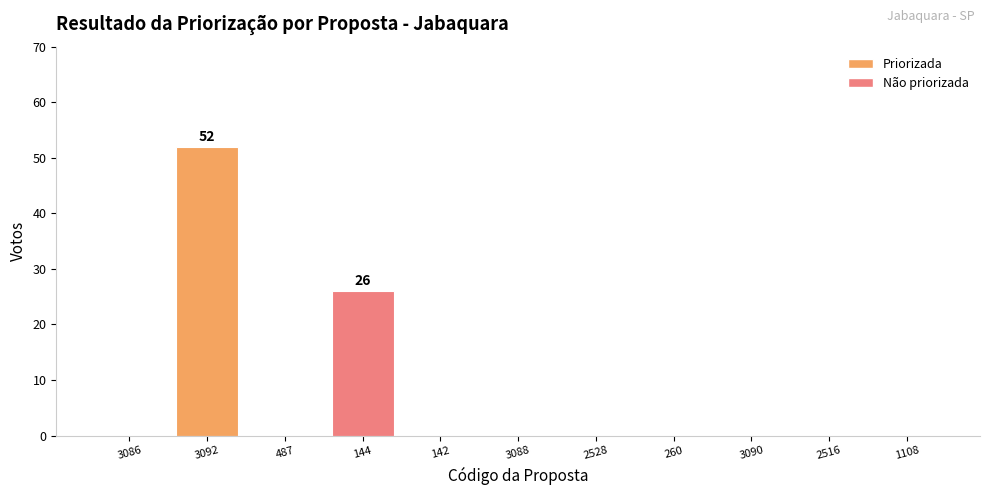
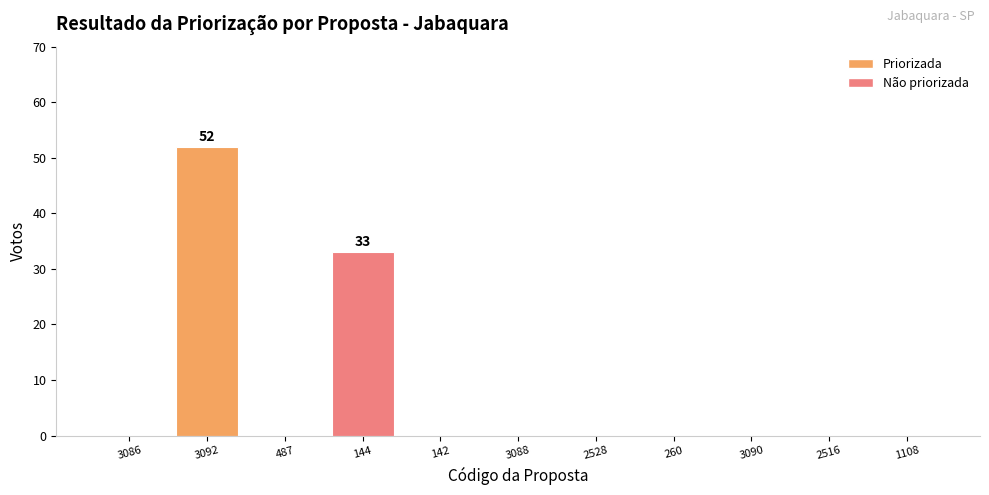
  {
    "3092": 52,
-   "144": 26
+   "144": 33
  }
